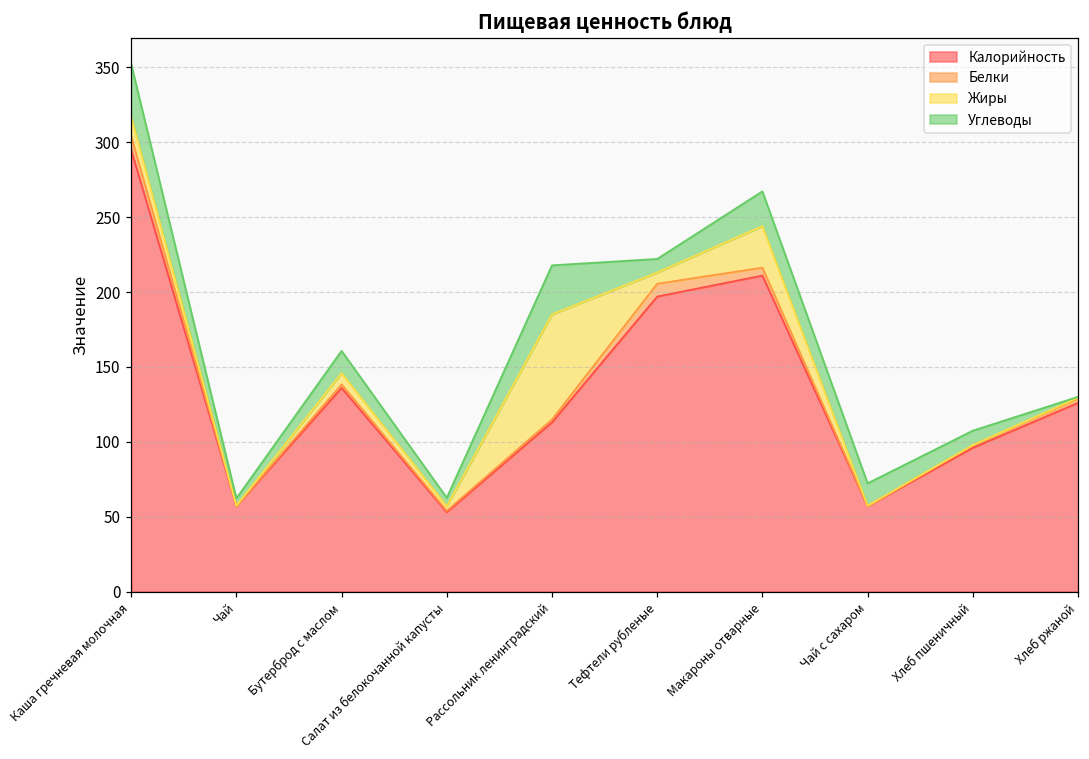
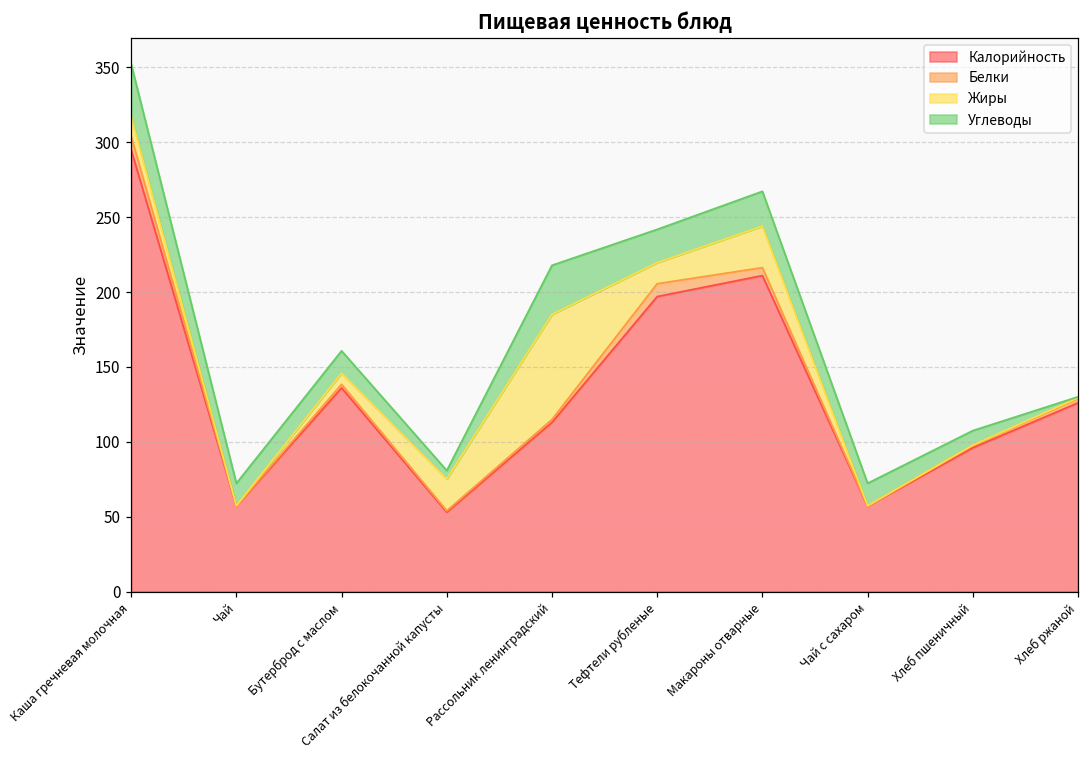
  {
    "Калорийность": {
      "Каша гречневая молочная": 295,
      "Бутерброд с маслом": 136,
      "Тефтели рубленые": 197,
      "Макароны отварные": 211,
      "Хлеб ржаной": 126
    },
    "Белки": {
      "Каша гречневая молочная": 9,
      "Бутерброд с маслом": 2,
      "Тефтели рубленые": 9,
      "Макароны отварные": 5
    },
    "Жиры": {
      "Каша гречневая молочная": 13,
      "Бутерброд с маслом": 7,
-     "Салат из белокочанной капусты": 3,
+     "Салат из белокочанной капусты": 21,
      "Рассольник ленинградский": 70,
-     "Тефтели рубленые": 7,
+     "Тефтели рубленые": 14,
      "Макароны отварные": 28
    },
    "Углеводы": {
      "Каша гречневая молочная": 35,
-     "Чай": 5,
+     "Чай": 15,
      "Бутерброд с маслом": 15,
      "Салат из белокочанной капусты": 6,
      "Рассольник ленинградский": 33,
-     "Тефтели рубленые": 9,
+     "Тефтели рубленые": 22,
      "Макароны отварные": 23,
      "Чай с сахаром": 15,
      "Хлеб пшеничный": 10
    }
  }
